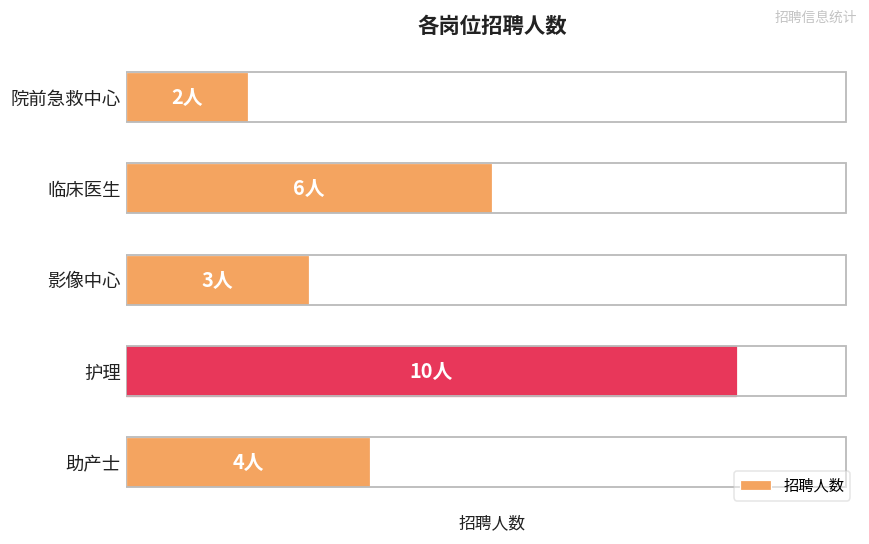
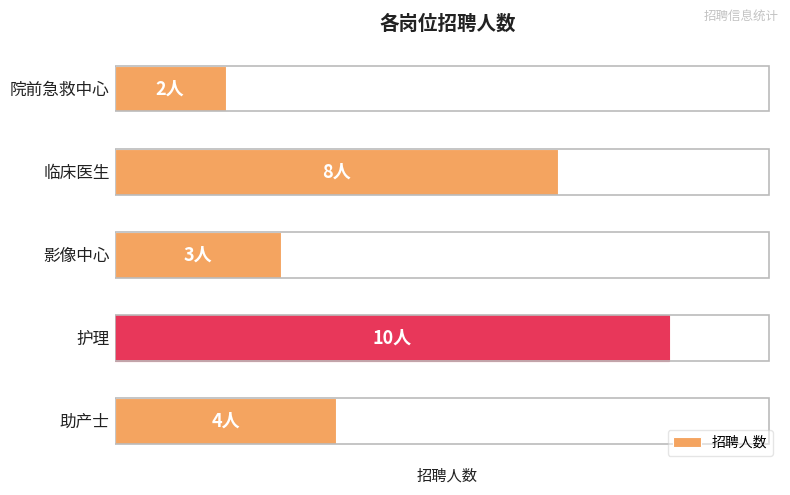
  {
    "院前急救中心": "2人",
-   "临床医生": "6人",
+   "临床医生": "8人",
    "影像中心": "3人",
    "护理": "10人",
    "助产士": "4人"
  }
